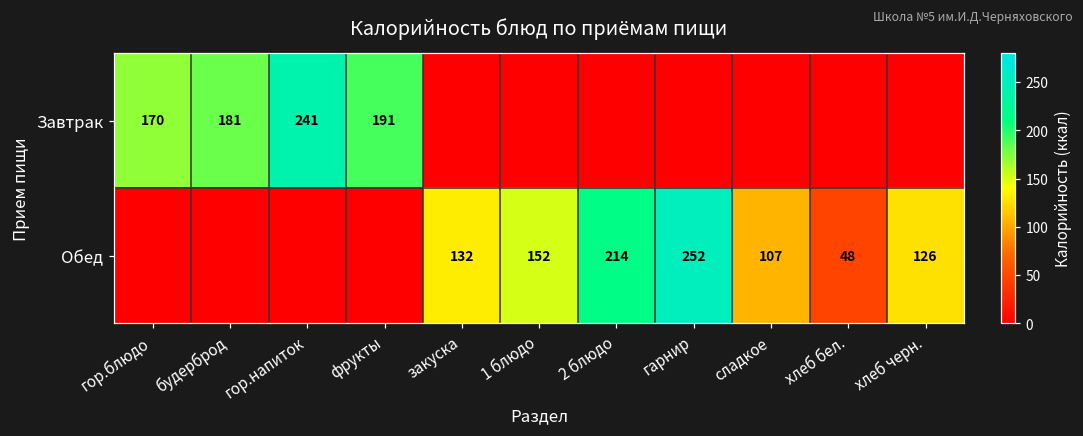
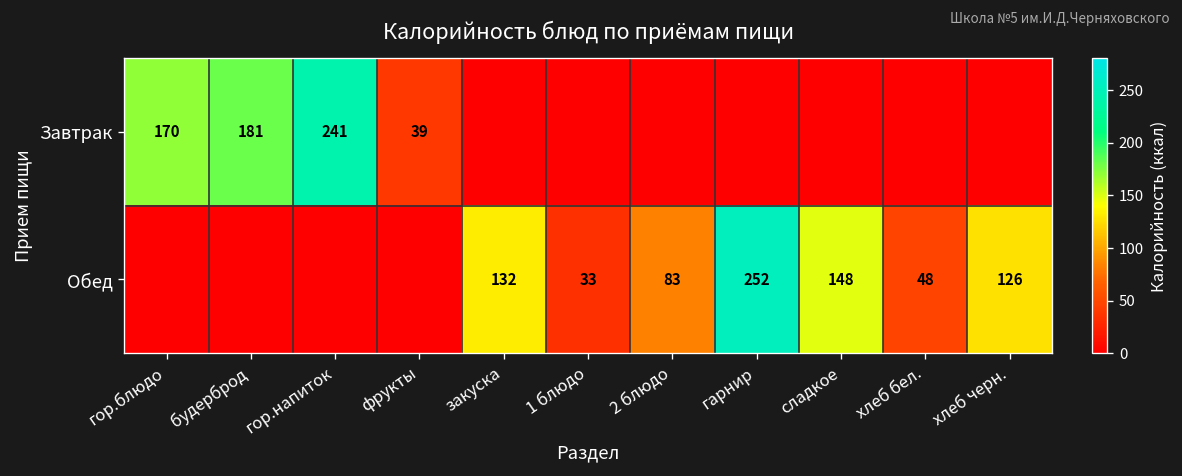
  {
    "Завтрак": {
      "гор.блюдо": 170,
      "будерброд": 181,
      "гор.напиток": 241,
-     "фрукты": 191
+     "фрукты": 39
    },
    "Обед": {
      "закуска": 132,
-     "1 блюдо": 152,
-     "2 блюдо": 214,
+     "1 блюдо": 33,
+     "2 блюдо": 83,
      "гарнир": 252,
-     "сладкое": 107,
+     "сладкое": 148,
      "хлеб бел.": 48,
      "хлеб черн.": 126
    }
  }
